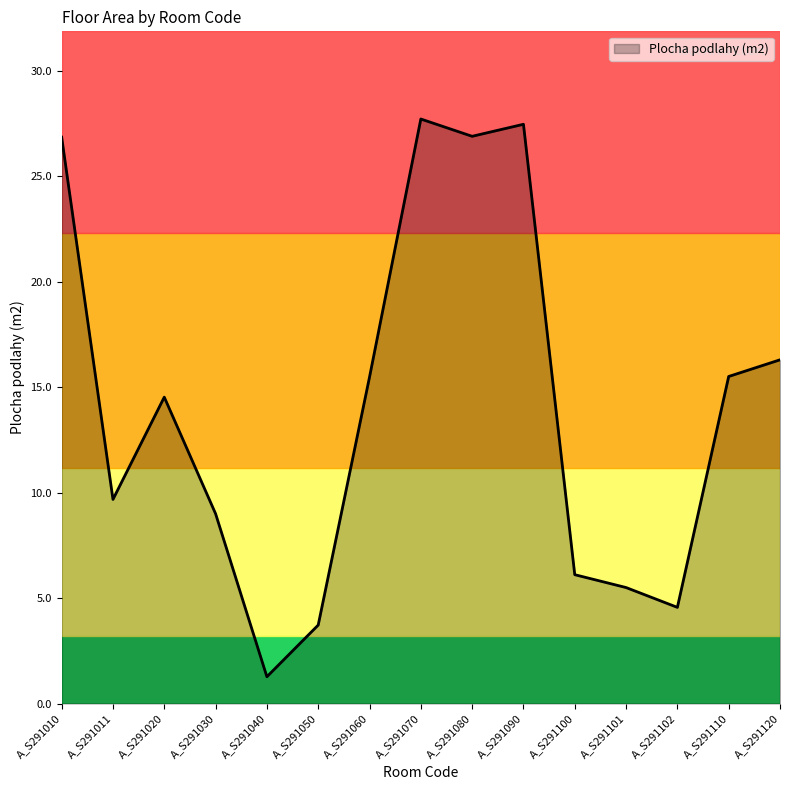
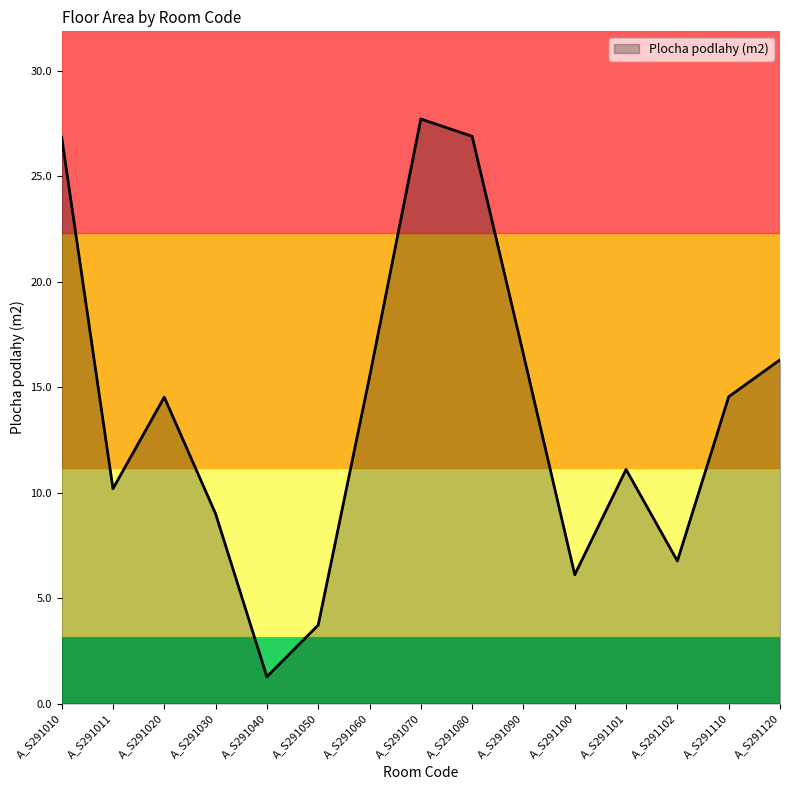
  {
    "A_S291010": 26.9,
-   "A_S291011": 9.7,
+   "A_S291011": 10.2,
    "A_S291020": 14.5,
    "A_S291030": 9.0,
    "A_S291040": 1.3,
    "A_S291050": 3.7,
    "A_S291060": 15.5,
    "A_S291070": 27.7,
    "A_S291080": 26.9,
-   "A_S291090": 27.5,
+   "A_S291090": 16.6,
    "A_S291100": 6.1,
-   "A_S291101": 5.5,
-   "A_S291102": 4.6,
-   "A_S291110": 15.5,
+   "A_S291101": 11.1,
+   "A_S291102": 6.8,
+   "A_S291110": 14.6,
    "A_S291120": 16.3
  }
